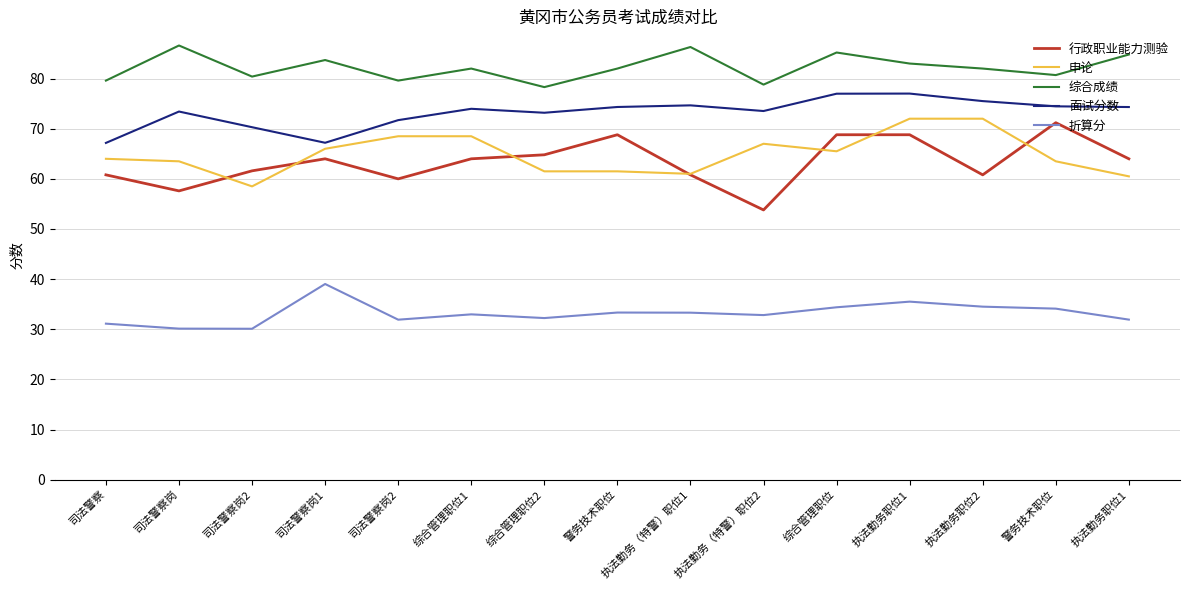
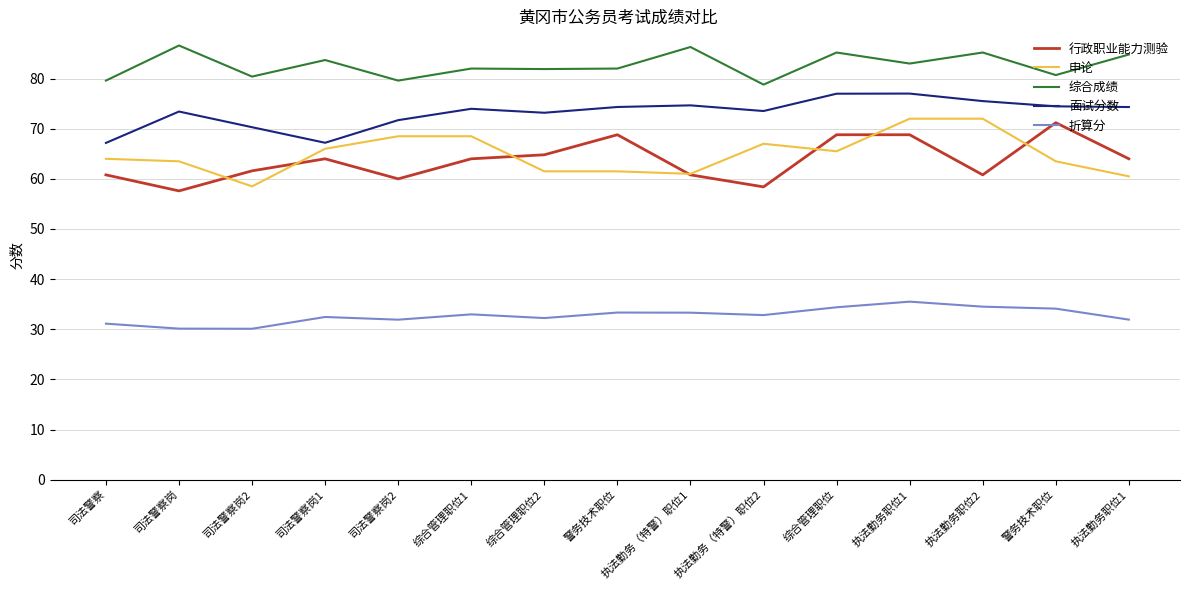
  {
    "行政职业能力测验": {
      "司法警察": 61,
      "司法警察岗": 58,
      "司法警察岗1": 64,
      "综合管理职位1": 64,
      "综合管理职位2": 65,
-     "执法勤务（特警）职位2": 54,
+     "执法勤务（特警）职位2": 58,
      "综合管理职位": 69,
      "执法勤务职位2": 61
    },
    "申论": {
      "司法警察": 64,
      "司法警察岗": 64,
      "司法警察岗1": 66,
      "综合管理职位1": 69,
      "综合管理职位2": 62,
      "执法勤务（特警）职位2": 67,
      "综合管理职位": 66,
      "执法勤务职位2": 72
    },
    "综合成绩": {
      "司法警察": 80,
      "司法警察岗": 87,
      "司法警察岗1": 84,
      "综合管理职位1": 82,
-     "综合管理职位2": 78,
+     "综合管理职位2": 82,
      "执法勤务（特警）职位1": 86,
      "执法勤务（特警）职位2": 79,
      "综合管理职位": 85,
-     "执法勤务职位2": 82
+     "执法勤务职位2": 85
    },
    "面试分数": {
      "司法警察": 67,
      "司法警察岗": 73,
      "司法警察岗1": 67,
      "综合管理职位1": 74,
      "综合管理职位2": 73,
      "执法勤务（特警）职位1": 75,
      "执法勤务（特警）职位2": 74,
      "综合管理职位": 77,
      "执法勤务职位2": 76
    },
    "折算分": {
      "司法警察": 31,
      "司法警察岗": 30,
-     "司法警察岗1": 39,
+     "司法警察岗1": 32,
      "综合管理职位1": 33,
      "综合管理职位2": 32,
      "执法勤务（特警）职位1": 33,
      "执法勤务（特警）职位2": 33,
      "综合管理职位": 34,
      "执法勤务职位2": 35
    }
  }
